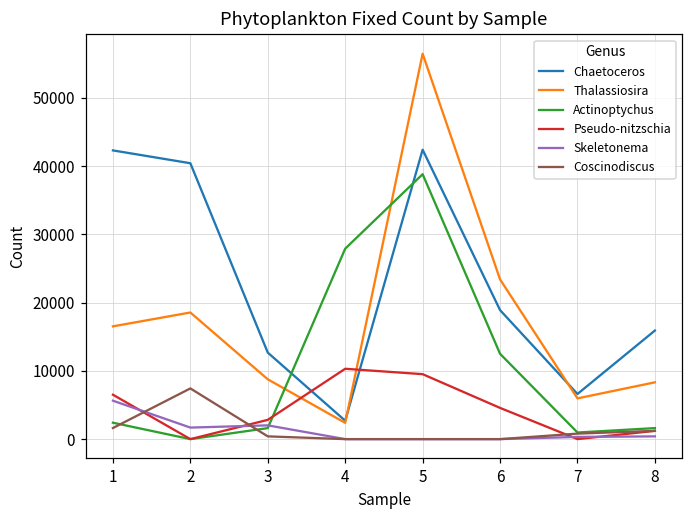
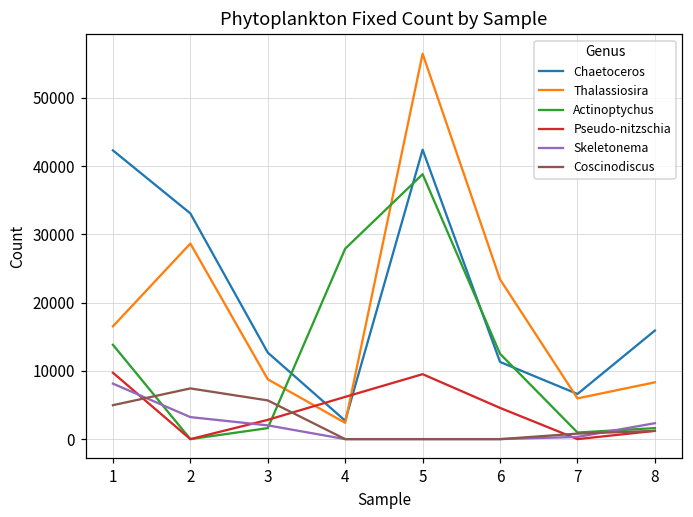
  {
    "Chaetoceros": {
      "1": 42000,
-     "2": 40000,
+     "2": 33000,
      "3": 13000,
      "5": 42000,
-     "6": 19000,
+     "6": 11000,
      "7": 7000,
      "8": 16000
    },
    "Thalassiosira": {
      "1": 17000,
-     "2": 19000,
+     "2": 29000,
      "3": 9000,
      "5": 56000,
      "6": 23000,
      "7": 6000,
      "8": 8000
    },
    "Actinoptychus": {
-     "1": 2000,
+     "1": 14000,
      "4": 28000,
      "5": 39000,
      "6": 13000
    },
    "Pseudo-nitzschia": {
-     "1": 7000,
+     "1": 10000,
      "3": 3000,
-     "4": 10000,
+     "4": 6000,
      "5": 10000,
      "6": 5000
    },
    "Skeletonema": {
-     "1": 6000,
-     "2": 2000,
-     "8": 0
+     "1": 8000,
+     "2": 3000,
+     "8": 2000
    },
    "Coscinodiscus": {
-     "1": 2000,
+     "1": 5000,
      "2": 7000,
-     "3": 0
+     "3": 6000
    }
  }
